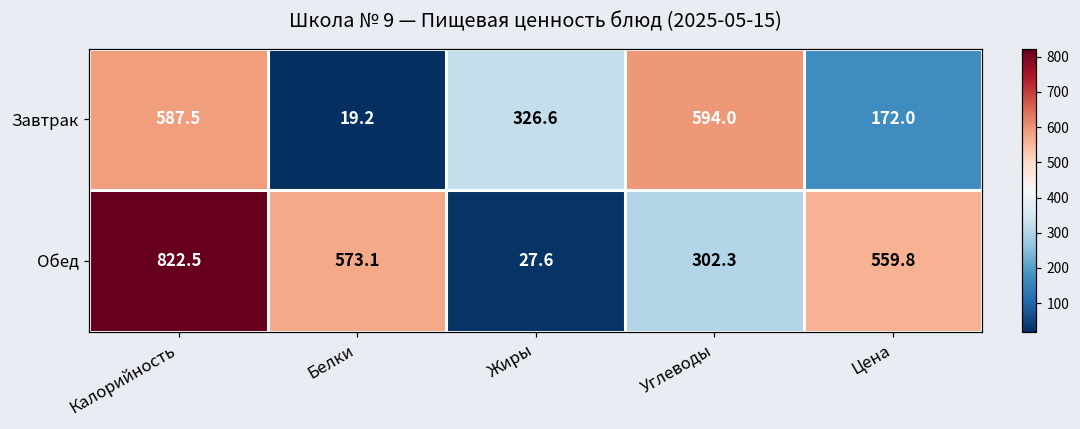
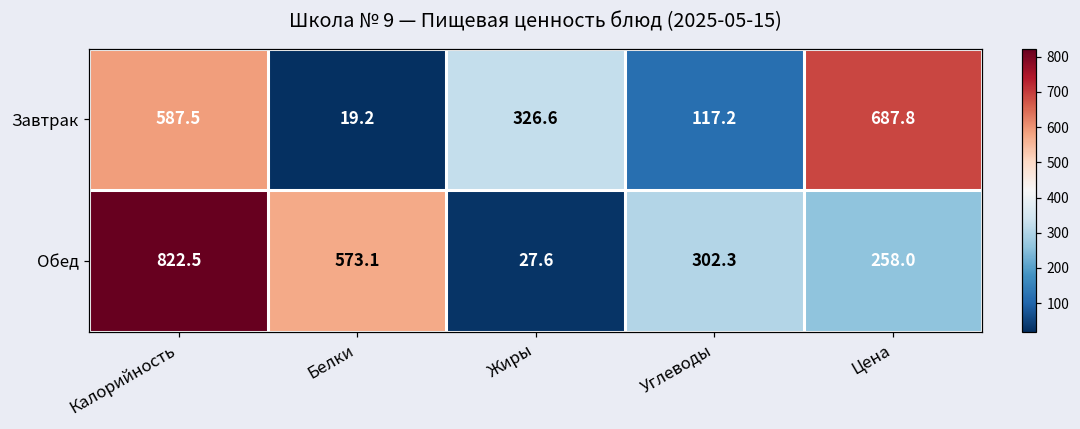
  {
    "Завтрак": {
      "Калорийность": 587.5,
      "Белки": 19.2,
      "Жиры": 326.6,
-     "Углеводы": 594.0,
-     "Цена": 172.0
+     "Углеводы": 117.2,
+     "Цена": 687.8
    },
    "Обед": {
      "Калорийность": 822.5,
      "Белки": 573.1,
      "Жиры": 27.6,
      "Углеводы": 302.3,
-     "Цена": 559.8
+     "Цена": 258.0
    }
  }
